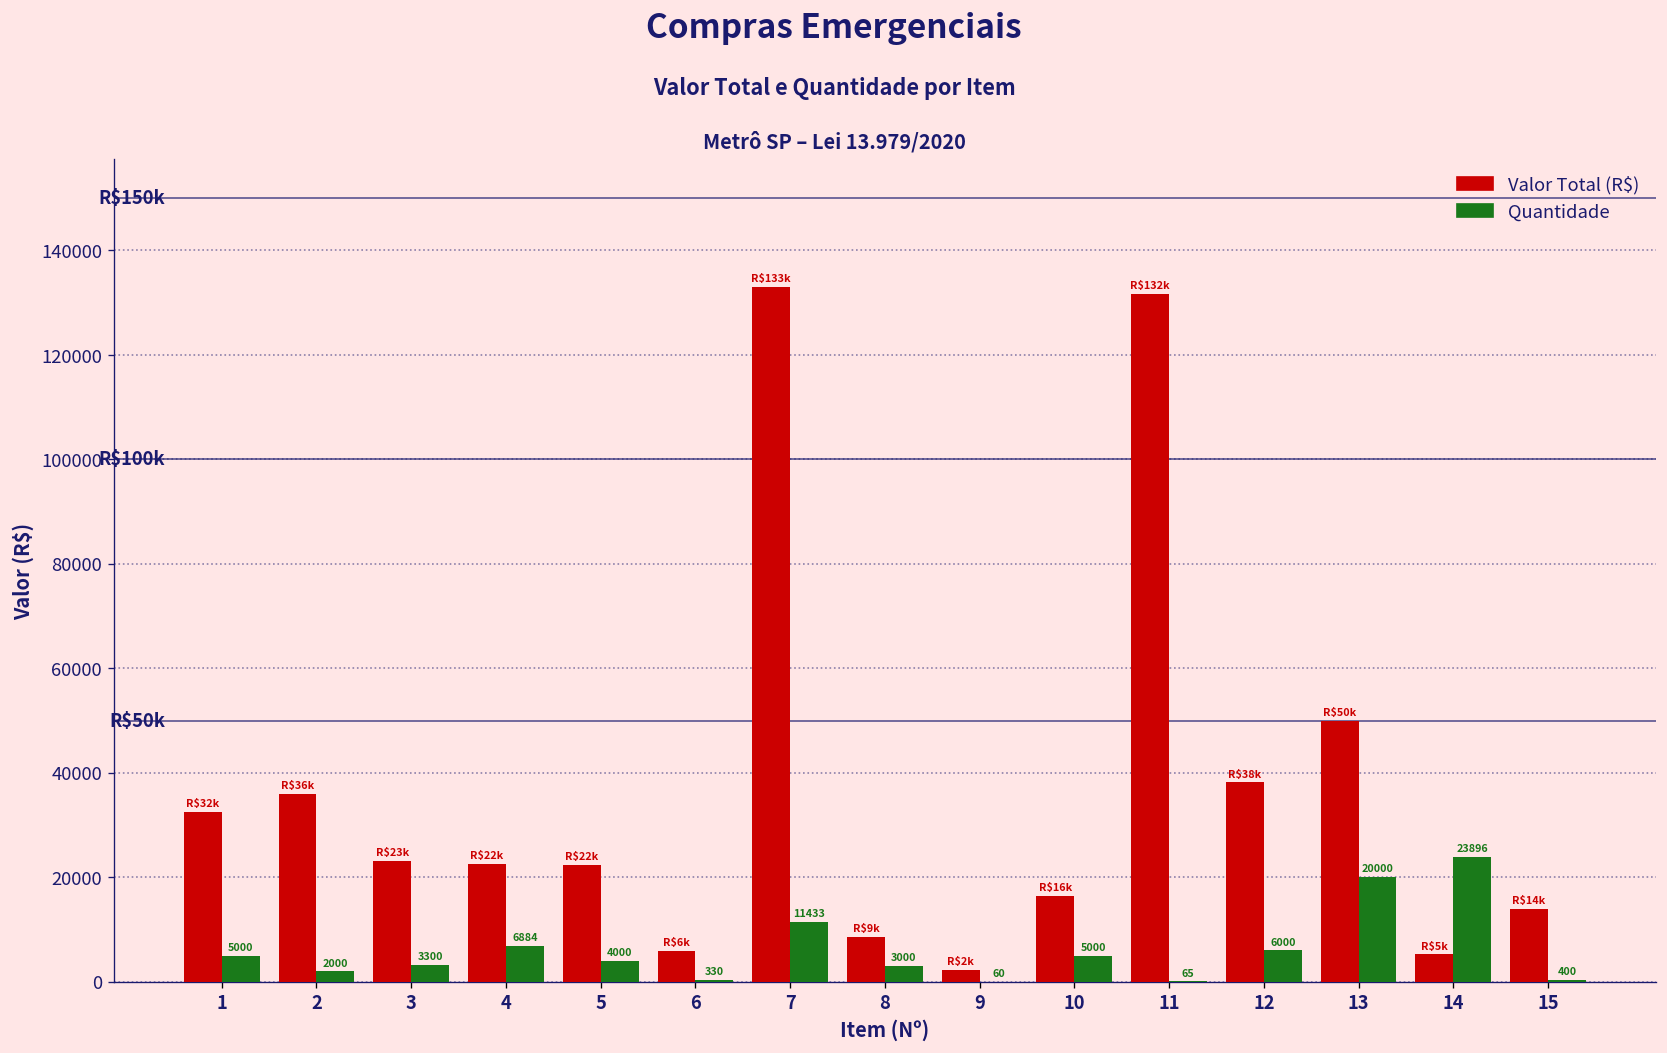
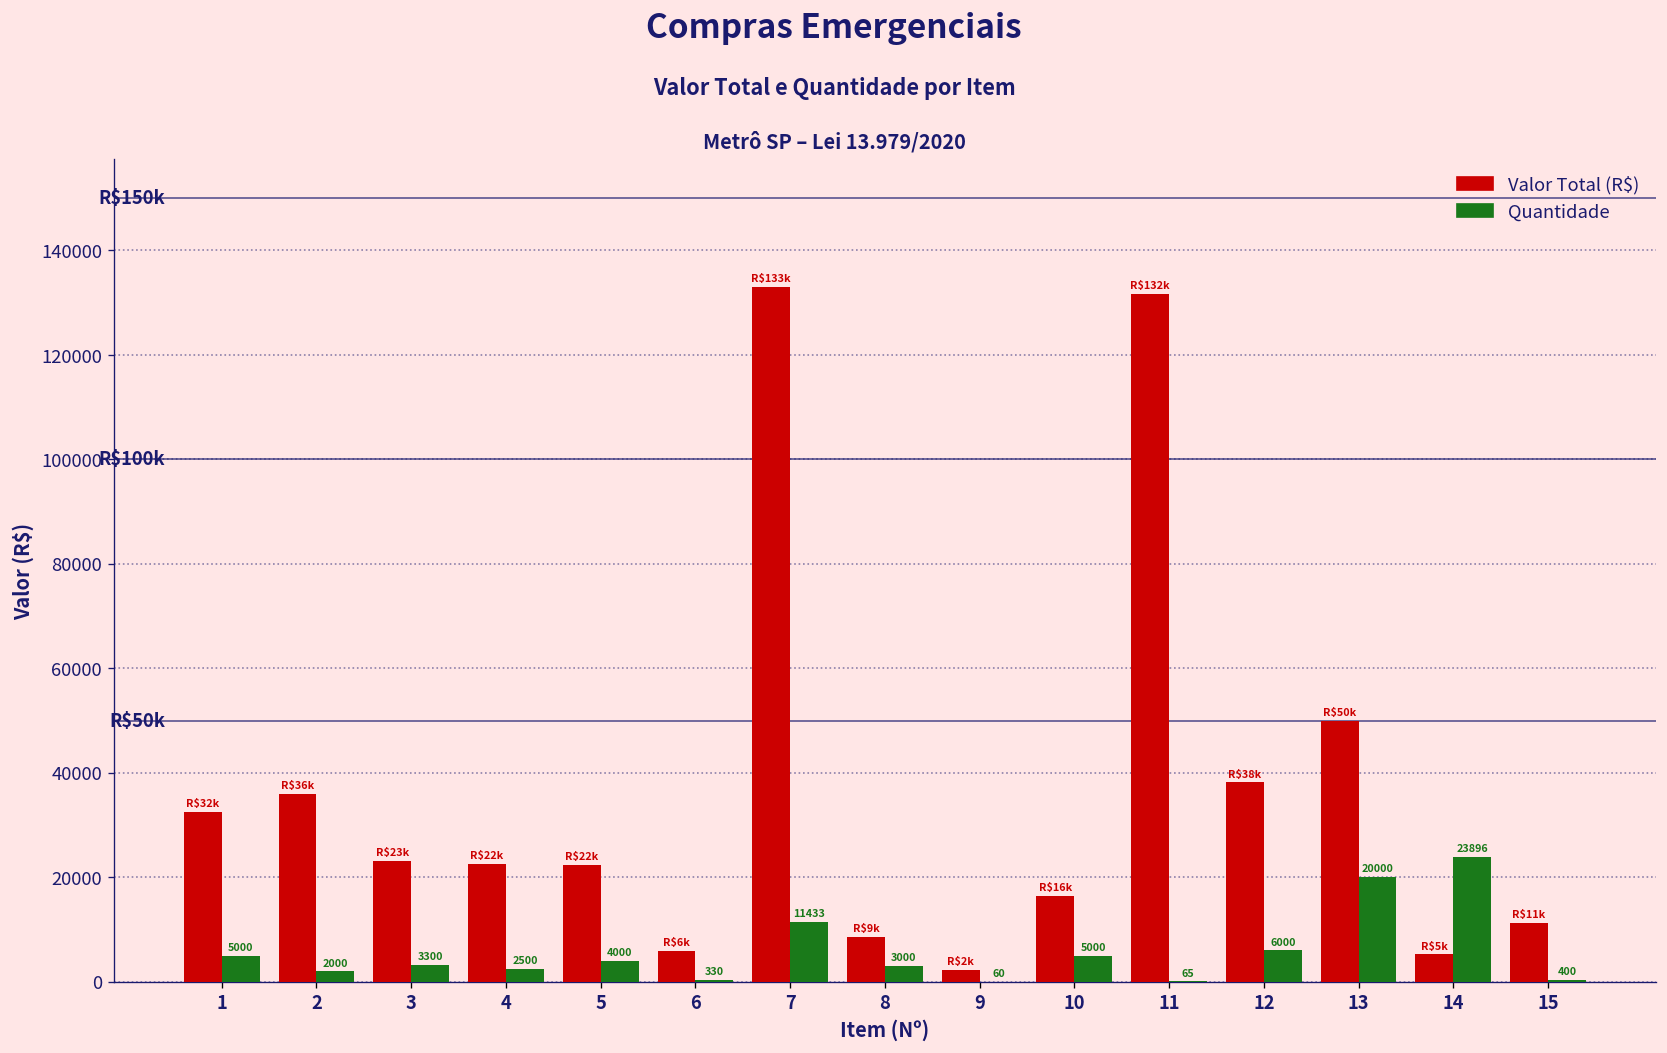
  {
    "Valor Total (R$)": {
      "1": "$32k",
      "2": "$36k",
      "3": "$23k",
      "4": "$22k",
      "5": "$22k",
      "6": "$6k",
      "7": "$133k",
      "8": "$9k",
      "9": "$2k",
      "10": "$16k",
      "11": "$132k",
      "12": "$38k",
      "13": "$50k",
      "14": "$5k",
-     "15": "$14k"
+     "15": "$11k"
    },
    "Quantidade": {
      "1": "5000",
      "2": "2000",
      "3": "3300",
-     "4": "6884",
+     "4": "2500",
      "5": "4000",
      "6": "330",
      "7": "11433",
      "8": "3000",
      "9": "60",
      "10": "5000",
      "11": "65",
      "12": "6000",
      "13": "20000",
      "14": "23896",
      "15": "400"
    }
  }
